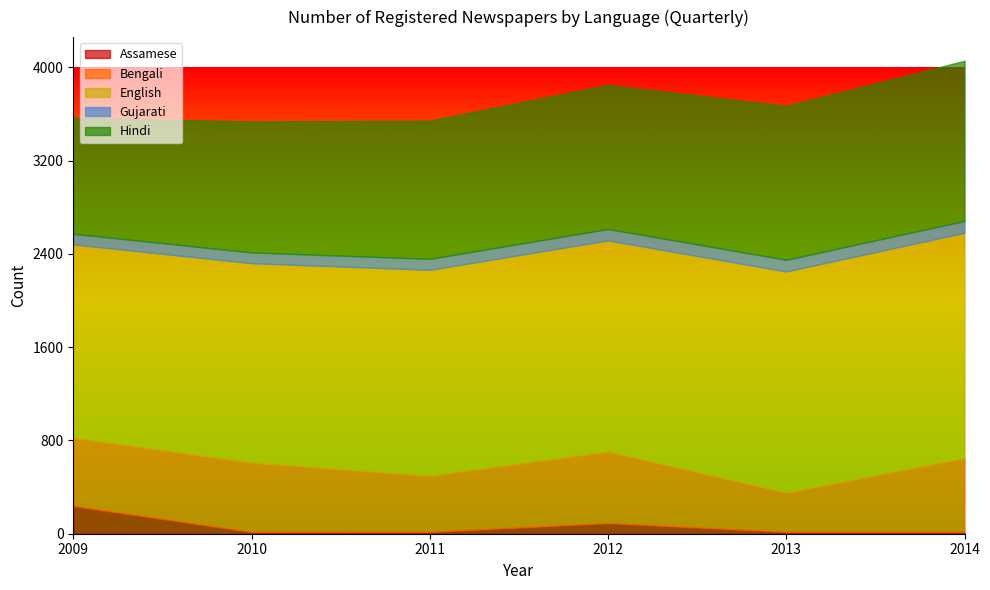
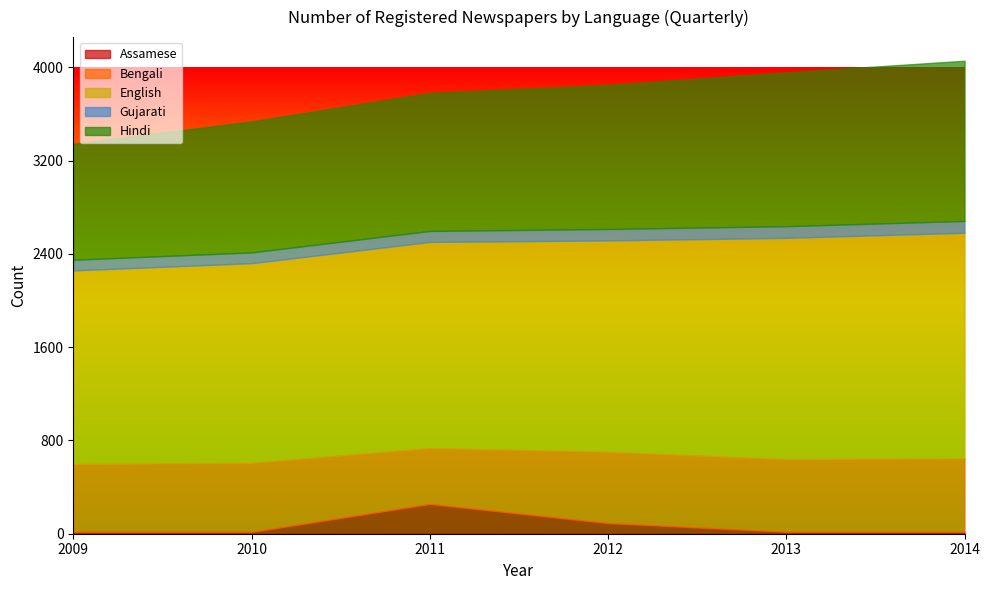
  {
    "Assamese": {
-     "2009": 240,
-     "2011": 20,
+     "2009": 20,
+     "2011": 260,
      "2012": 90
    },
    "Bengali": {
      "2009": 580,
      "2010": 590,
      "2011": 480,
      "2012": 610,
-     "2013": 340,
+     "2013": 620,
      "2014": 630
    },
    "English": {
      "2009": 1660,
      "2010": 1710,
      "2011": 1770,
      "2012": 1810,
      "2013": 1900,
      "2014": 1940
    },
    "Gujarati": {
      "2009": 90,
      "2010": 90,
      "2011": 90,
      "2012": 100,
      "2013": 100,
      "2014": 100
    },
    "Hindi": {
      "2009": 1000,
      "2010": 1120,
      "2011": 1190,
      "2012": 1240,
      "2013": 1320,
      "2014": 1370
    }
  }
